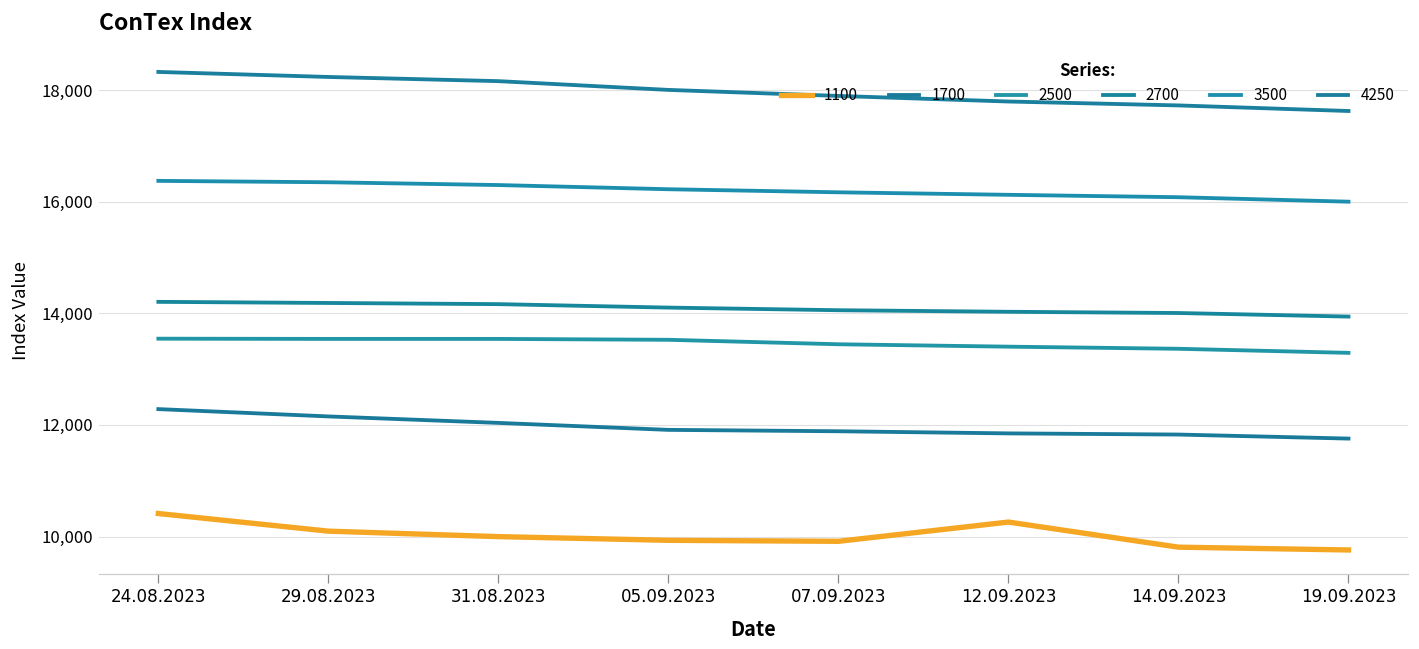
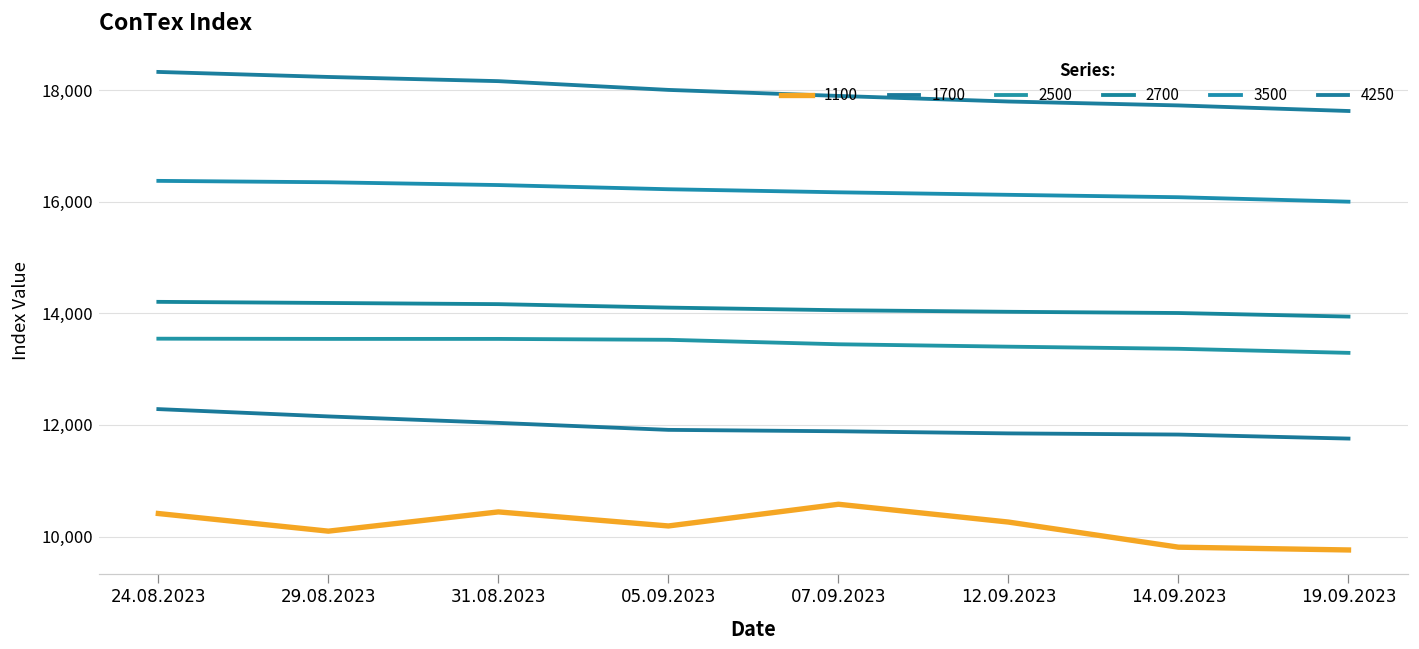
  {
    "1100": {
      "24.08.2023": "10,400",
      "29.08.2023": "10,100",
-     "31.08.2023": "10,000",
-     "05.09.2023": "9,900",
-     "07.09.2023": "9,900",
+     "31.08.2023": "10,400",
+     "05.09.2023": "10,200",
+     "07.09.2023": "10,600",
      "12.09.2023": "10,300",
      "14.09.2023": "9,800",
      "19.09.2023": "9,800"
    }
  }
